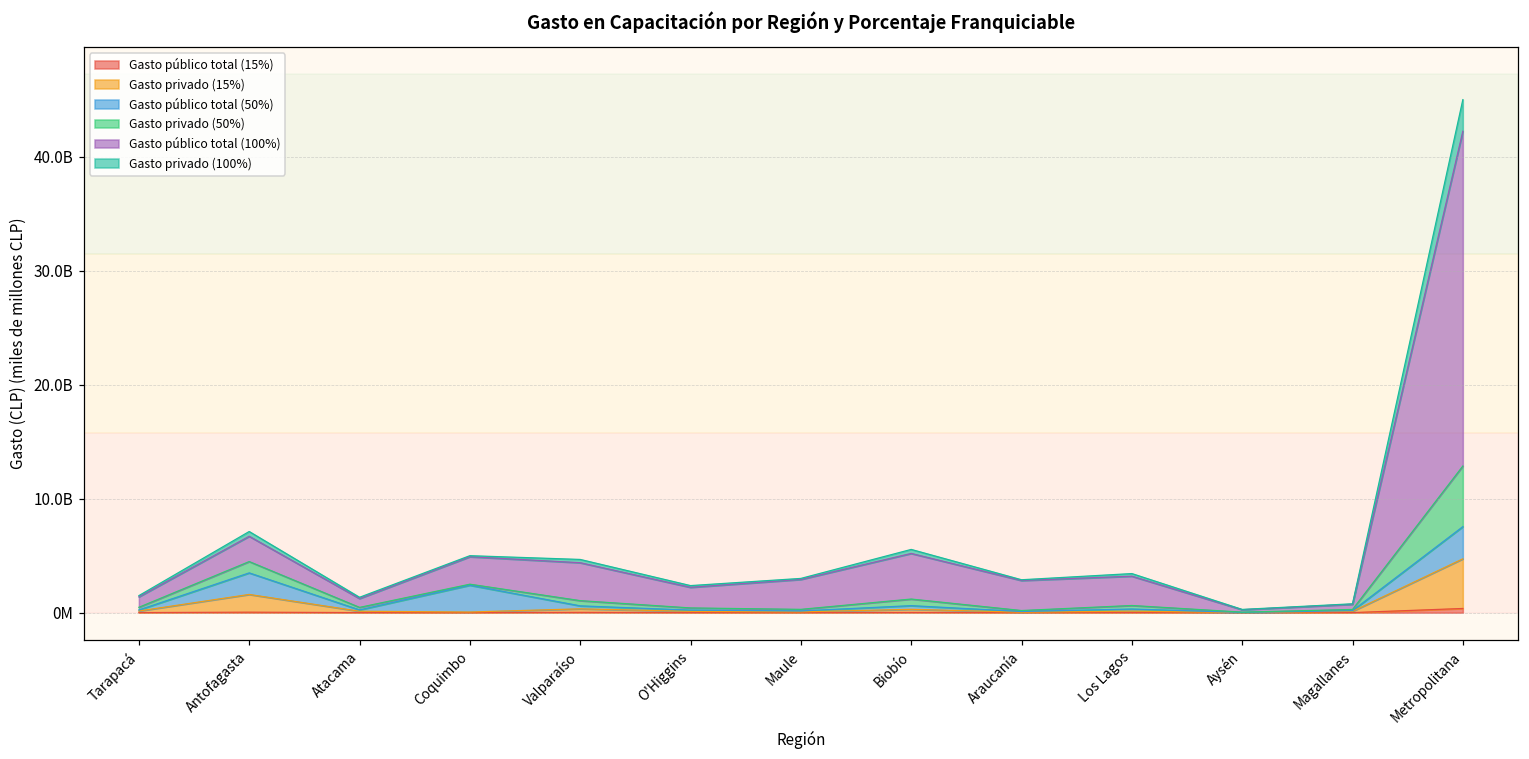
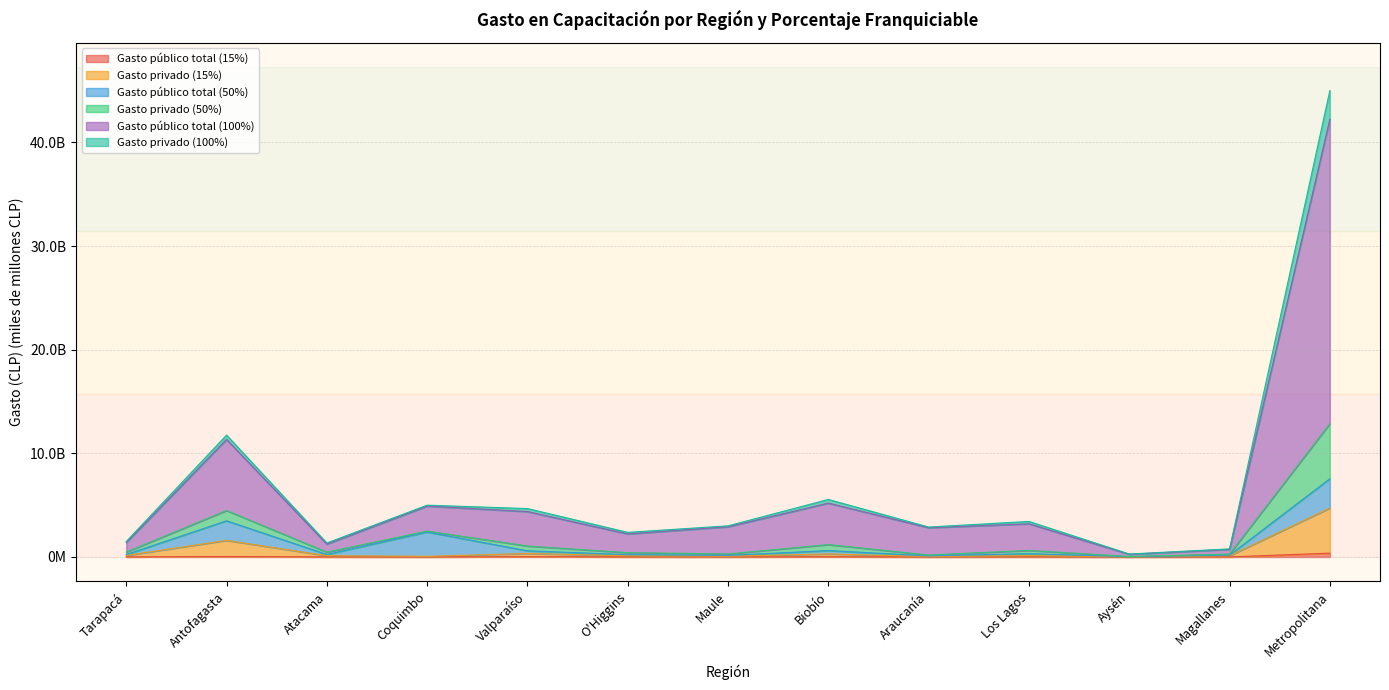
  {
    "Gasto público total (15%)": {
      "Antofagasta": 0,
      "Valparaíso": 0,
      "Biobío": 0,
      "Metropolitana": 400000000
    },
    "Gasto privado (15%)": {
      "Antofagasta": 1600000000,
      "Valparaíso": 300000000,
      "Biobío": 300000000,
      "Metropolitana": 4400000000
    },
    "Gasto público total (50%)": {
      "Antofagasta": 1900000000,
      "Valparaíso": 300000000,
      "Biobío": 300000000,
      "Metropolitana": 2800000000
    },
    "Gasto público total (100%)": {
-     "Antofagasta": 2200000000,
+     "Antofagasta": 6900000000,
      "Valparaíso": 3300000000,
      "Biobío": 4000000000,
      "Metropolitana": 29400000000
    }
  }
